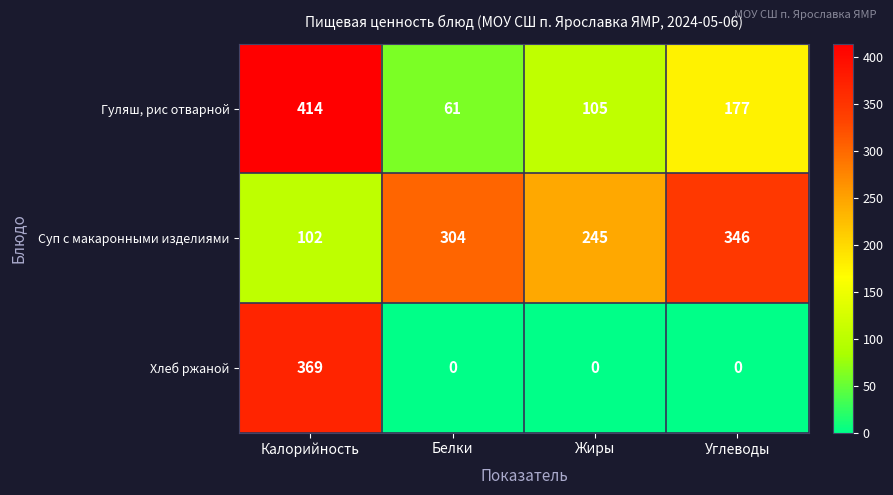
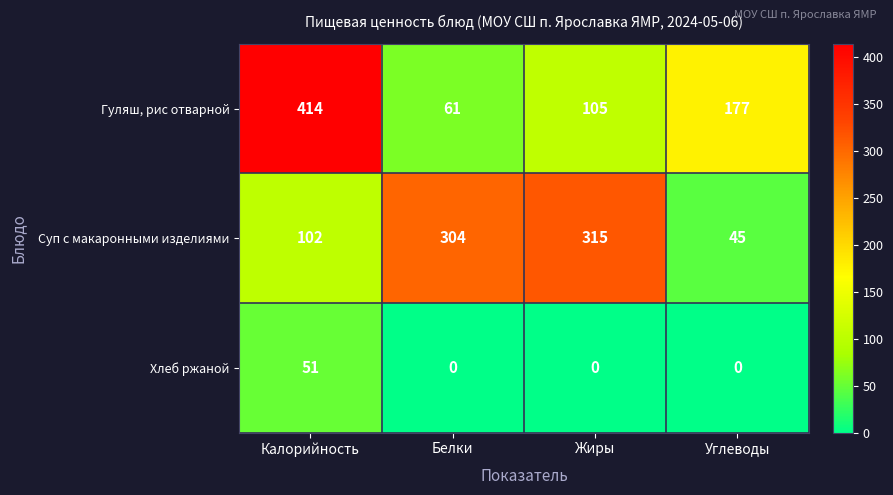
  {
    "Суп с макаронными изделиями": {
-     "Жиры": 245,
-     "Углеводы": 346
+     "Жиры": 315,
+     "Углеводы": 45
    },
    "Хлеб ржаной": {
-     "Калорийность": 369
+     "Калорийность": 51
    }
  }
